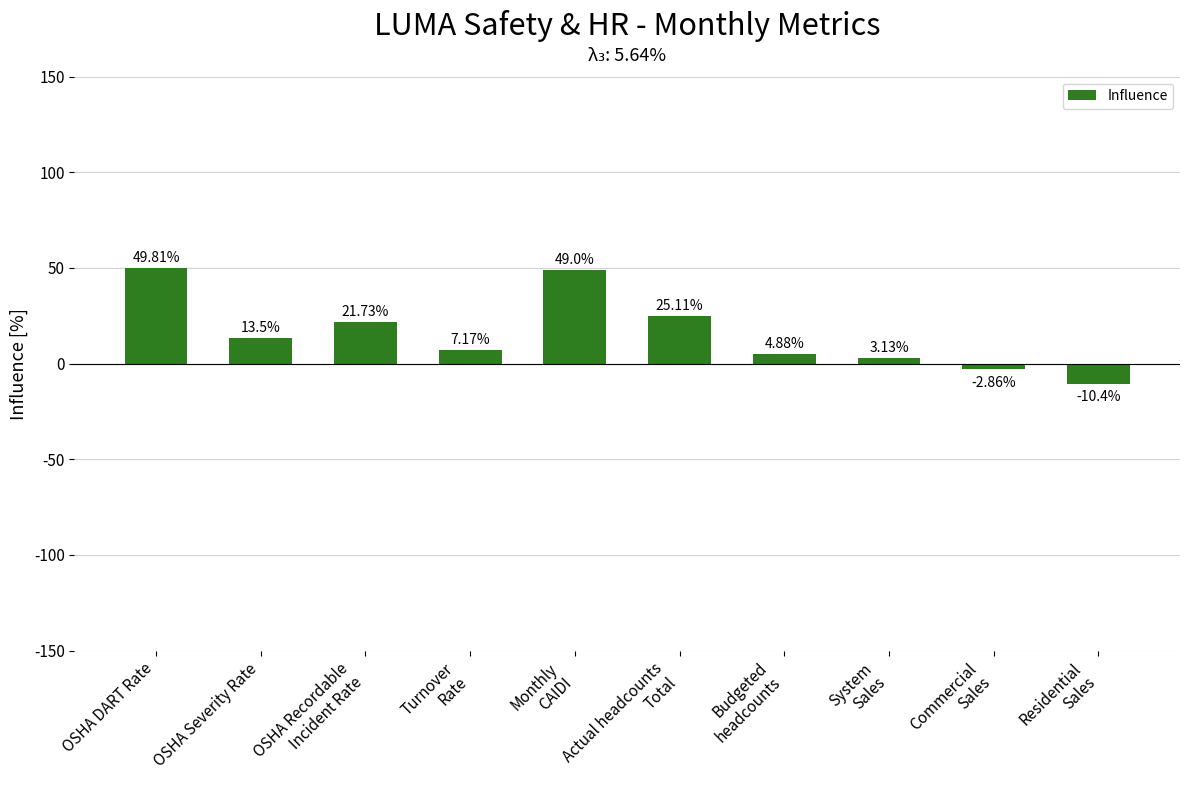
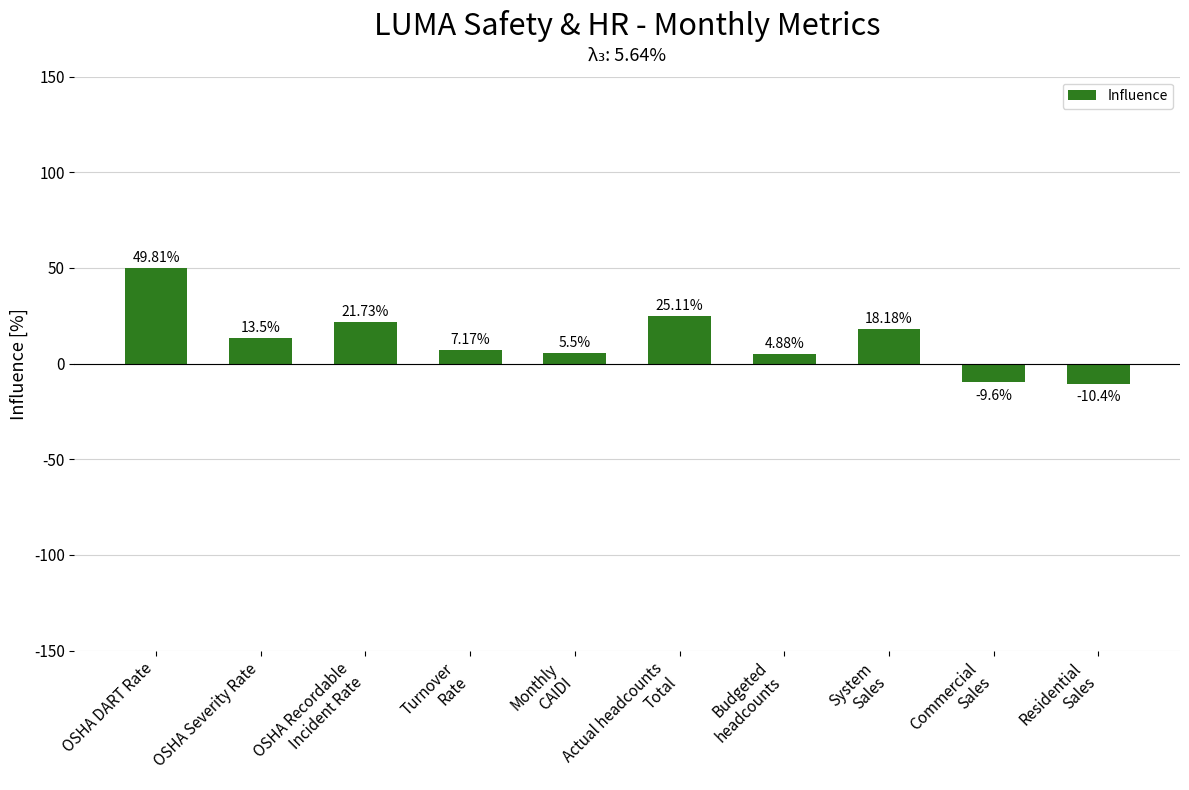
  {
    "OSHA DART Rate": "49.81%",
    "OSHA Severity Rate": "13.5%",
    "OSHA Recordable Incident Rate": "21.73%",
    "Turnover Rate": "7.17%",
-   "Monthly CAIDI": "49.0%",
+   "Monthly CAIDI": "5.5%",
    "Actual headcounts Total": "25.11%",
    "Budgeted headcounts": "4.88%",
-   "System Sales": "3.13%",
-   "Commercial Sales": "-2.86%",
+   "System Sales": "18.18%",
+   "Commercial Sales": "-9.6%",
    "Residential Sales": "-10.4%"
  }
